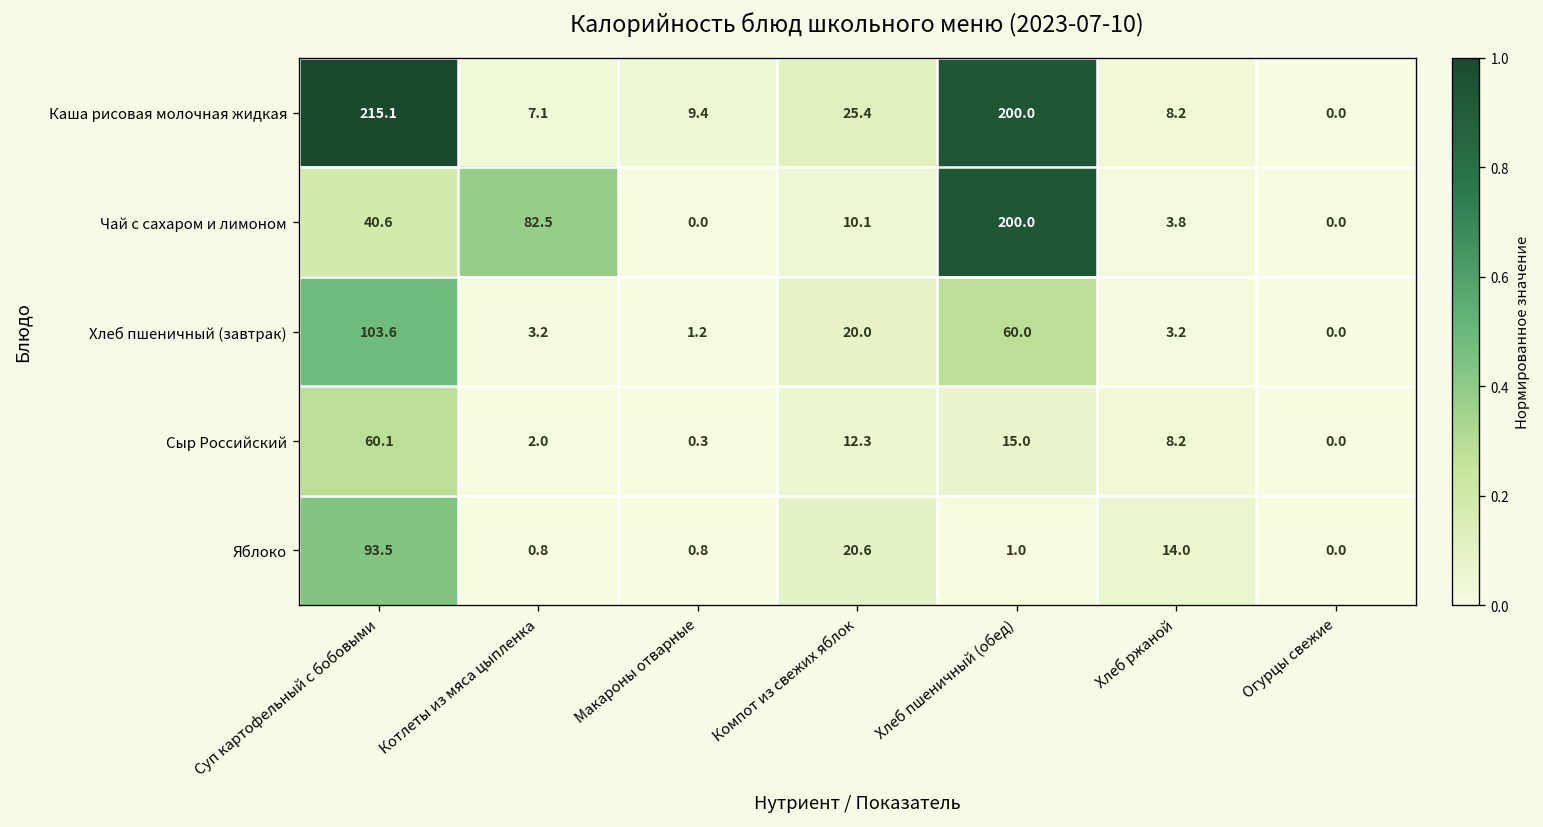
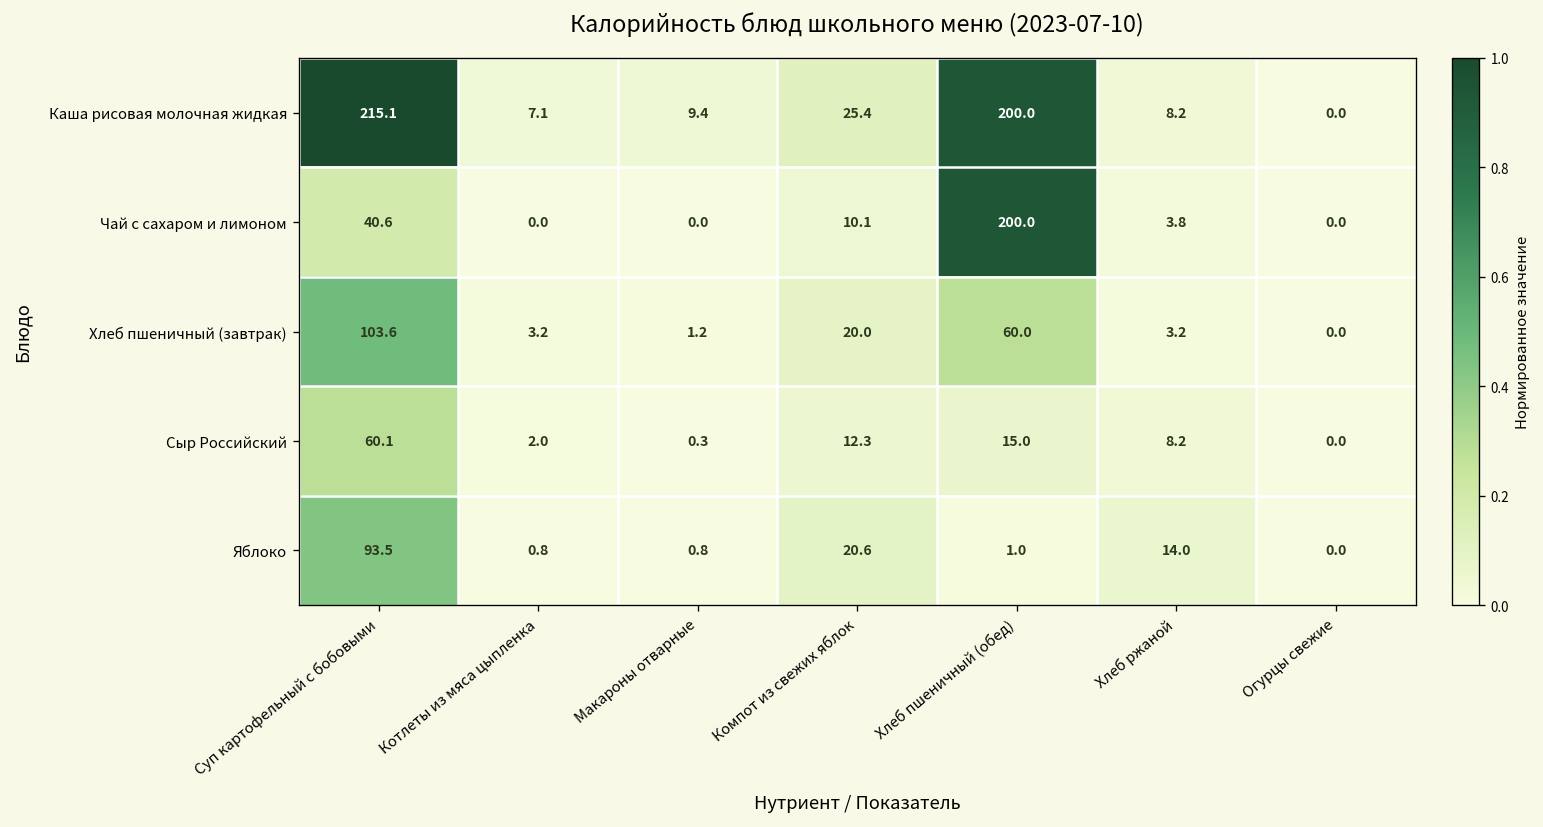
  {
    "Каша рисовая молочная жидкая": {
      "Суп картофельный с бобовыми": 215.1,
      "Котлеты из мяса цыпленка": 7.1,
      "Макароны отварные": 9.4,
      "Компот из свежих яблок": 25.4,
      "Хлеб пшеничный (обед)": 200.0,
      "Хлеб ржаной": 8.2,
      "Огурцы свежие": 0.0
    },
    "Чай с сахаром и лимоном": {
      "Суп картофельный с бобовыми": 40.6,
-     "Котлеты из мяса цыпленка": 82.5,
+     "Котлеты из мяса цыпленка": 0.0,
      "Макароны отварные": 0.0,
      "Компот из свежих яблок": 10.1,
      "Хлеб пшеничный (обед)": 200.0,
      "Хлеб ржаной": 3.8,
      "Огурцы свежие": 0.0
    },
    "Хлеб пшеничный (завтрак)": {
      "Суп картофельный с бобовыми": 103.6,
      "Котлеты из мяса цыпленка": 3.2,
      "Макароны отварные": 1.2,
      "Компот из свежих яблок": 20.0,
      "Хлеб пшеничный (обед)": 60.0,
      "Хлеб ржаной": 3.2,
      "Огурцы свежие": 0.0
    },
    "Сыр Российский": {
      "Суп картофельный с бобовыми": 60.1,
      "Котлеты из мяса цыпленка": 2.0,
      "Макароны отварные": 0.3,
      "Компот из свежих яблок": 12.3,
      "Хлеб пшеничный (обед)": 15.0,
      "Хлеб ржаной": 8.2,
      "Огурцы свежие": 0.0
    },
    "Яблоко": {
      "Суп картофельный с бобовыми": 93.5,
      "Котлеты из мяса цыпленка": 0.8,
      "Макароны отварные": 0.8,
      "Компот из свежих яблок": 20.6,
      "Хлеб пшеничный (обед)": 1.0,
      "Хлеб ржаной": 14.0,
      "Огурцы свежие": 0.0
    }
  }
